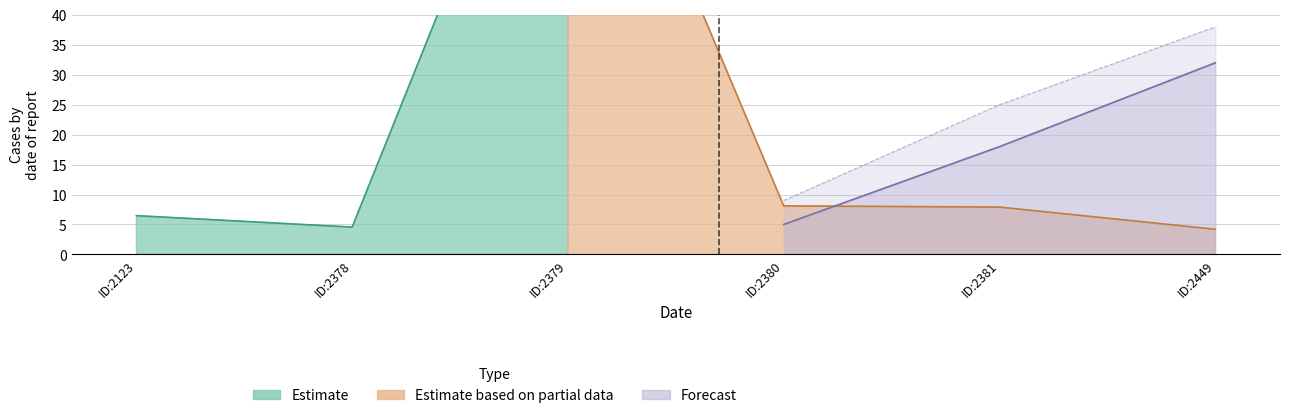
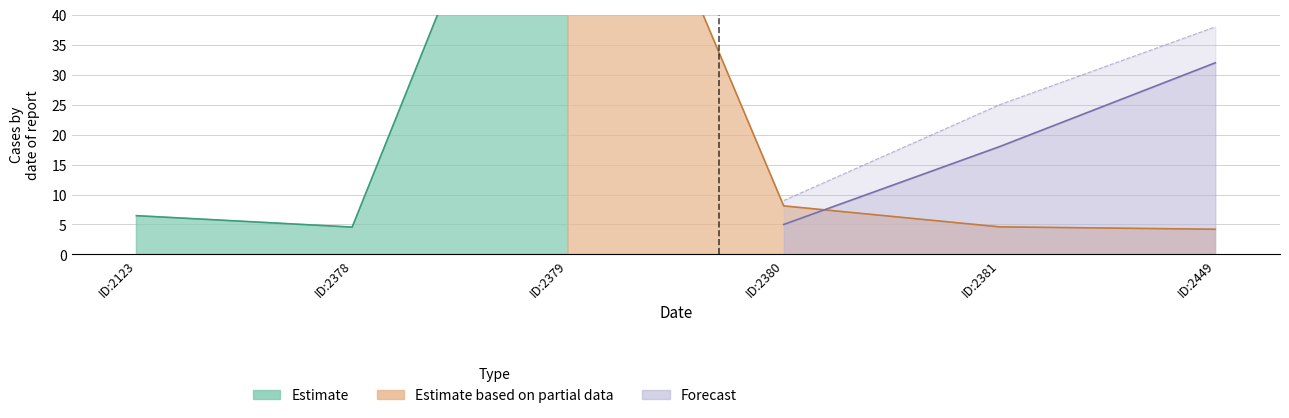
  {
    "Estimate": {
      "ID:2123": 6,
      "ID:2378": 5
    },
    "Estimate based on partial data": {
      "ID:2380": 8,
-     "ID:2381": 8,
+     "ID:2381": 5,
      "ID:2449": 4
    },
    "Forecast": {
      "ID:2380": 5,
      "ID:2381": 18,
      "ID:2449": 32
    }
  }
